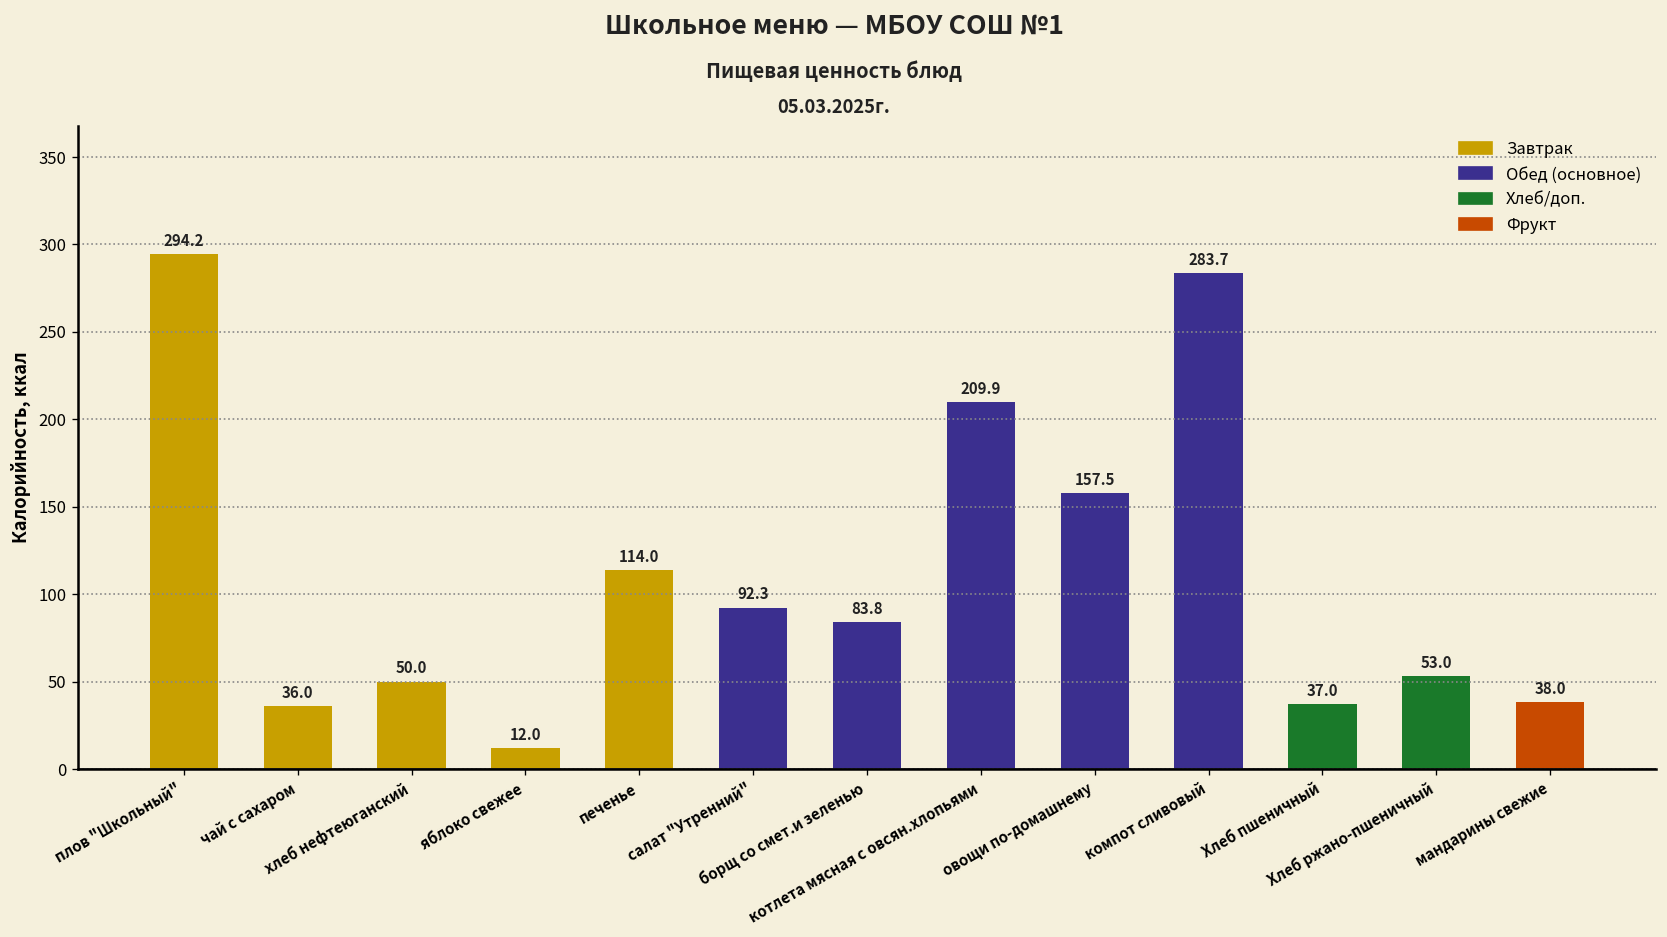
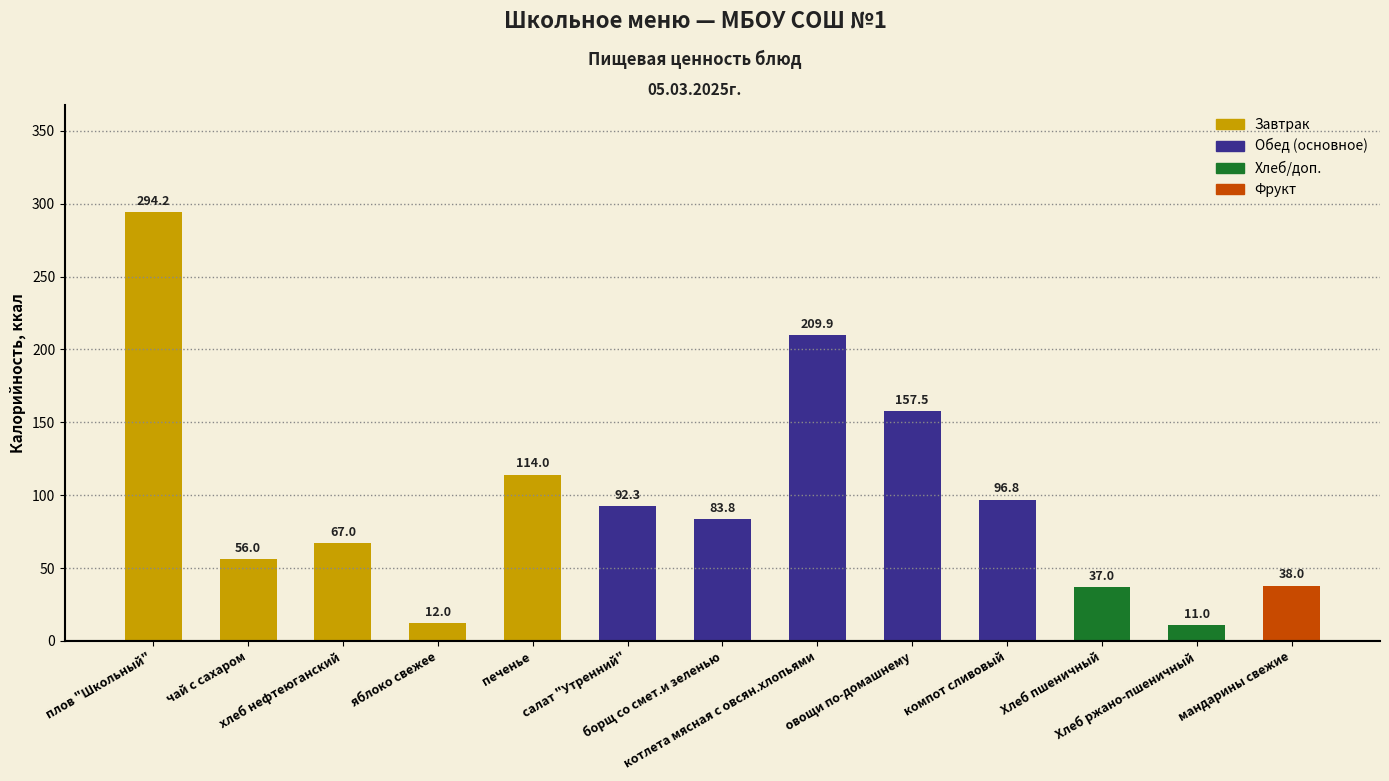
  {
    "плов \"Школьный\"": 294.2,
-   "чай с сахаром": 36.0,
-   "хлеб нефтеюганский": 50.0,
+   "чай с сахаром": 56.0,
+   "хлеб нефтеюганский": 67.0,
    "яблоко свежее": 12.0,
    "печенье": 114.0,
    "салат \"Утренний\"": 92.3,
    "борщ со смет.и зеленью": 83.8,
    "котлета мясная с овсян.хлопьями": 209.9,
    "овощи по-домашнему": 157.5,
-   "компот сливовый": 283.7,
+   "компот сливовый": 96.8,
    "Хлеб пшеничный": 37.0,
-   "Хлеб ржано-пшеничный": 53.0,
+   "Хлеб ржано-пшеничный": 11.0,
    "мандарины свежие": 38.0
  }
